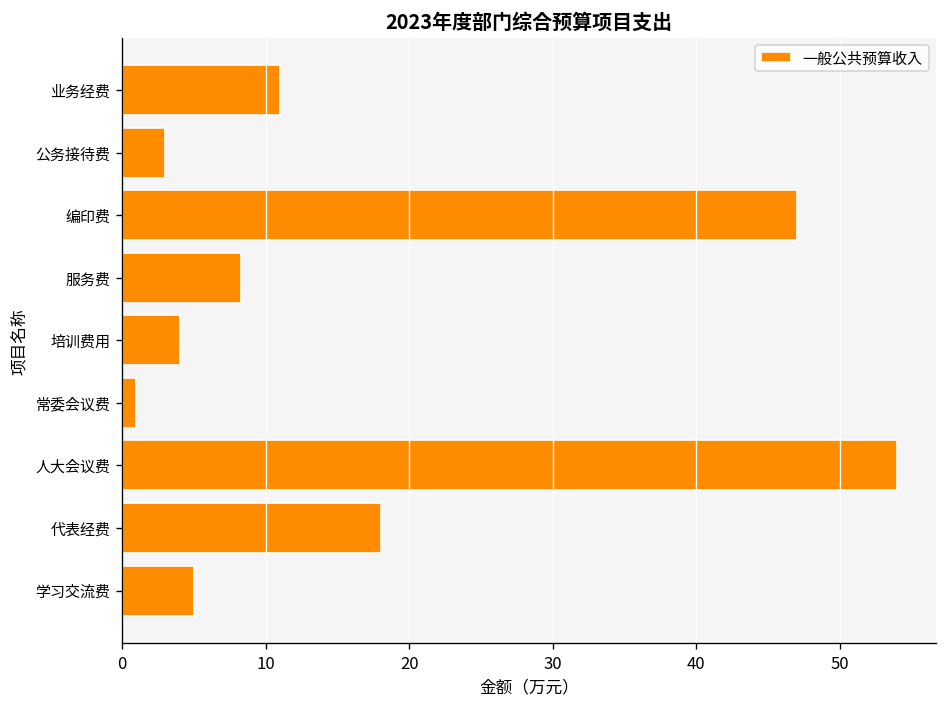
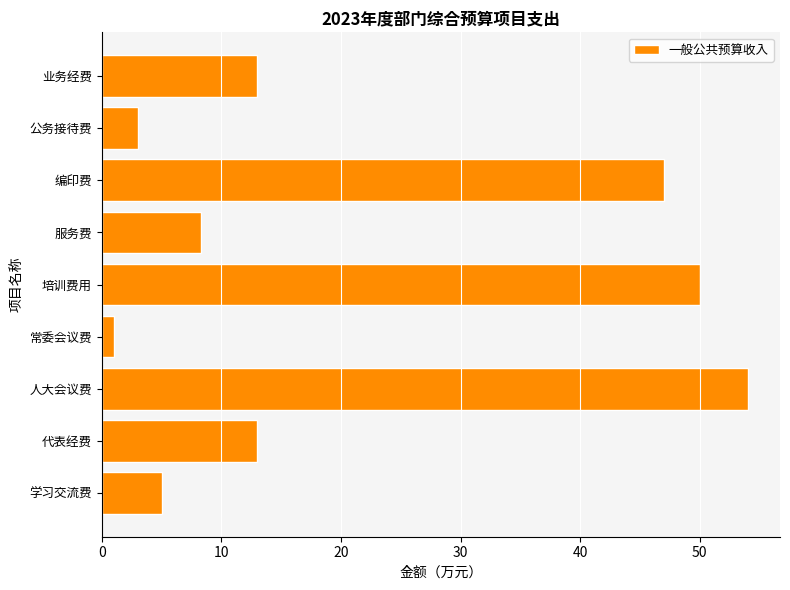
  {
-   "业务经费": 11,
+   "业务经费": 13,
    "公务接待费": 3,
    "编印费": 47,
    "服务费": 8.3,
-   "培训费用": 4,
+   "培训费用": 50,
    "常委会议费": 1,
    "人大会议费": 54,
-   "代表经费": 18,
+   "代表经费": 13,
    "学习交流费": 5
  }
